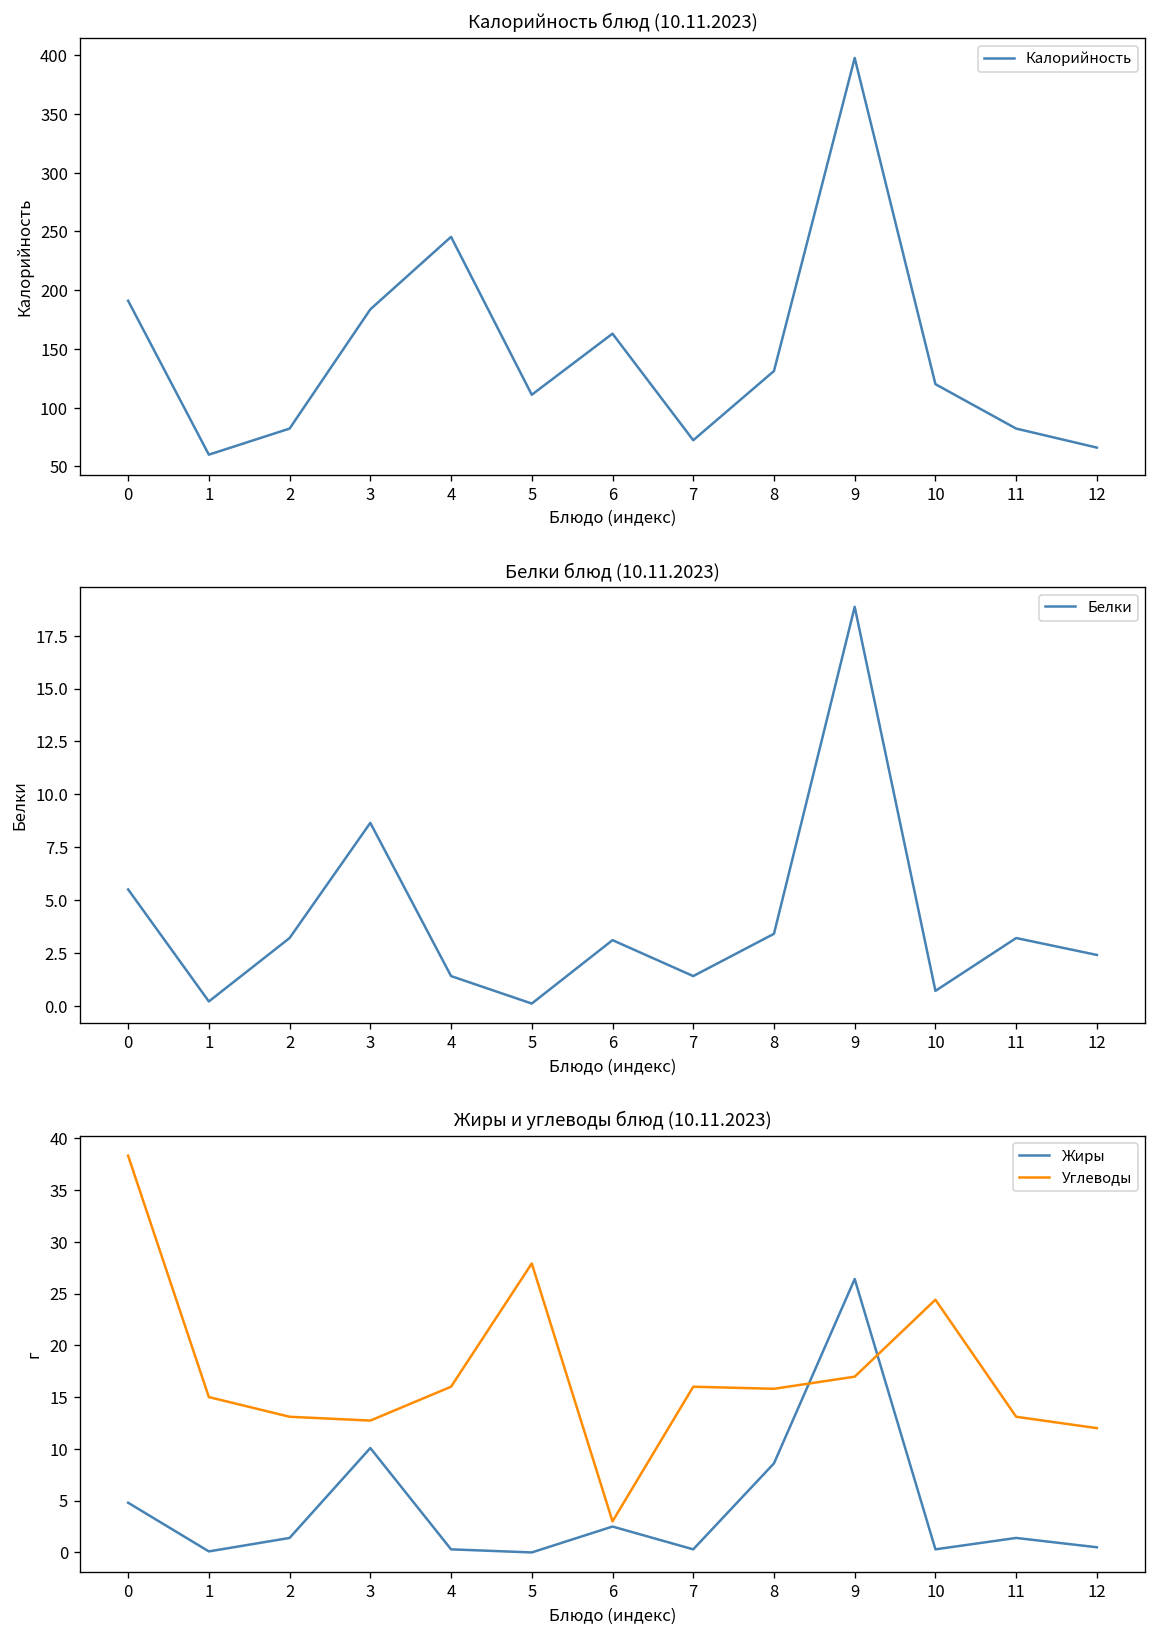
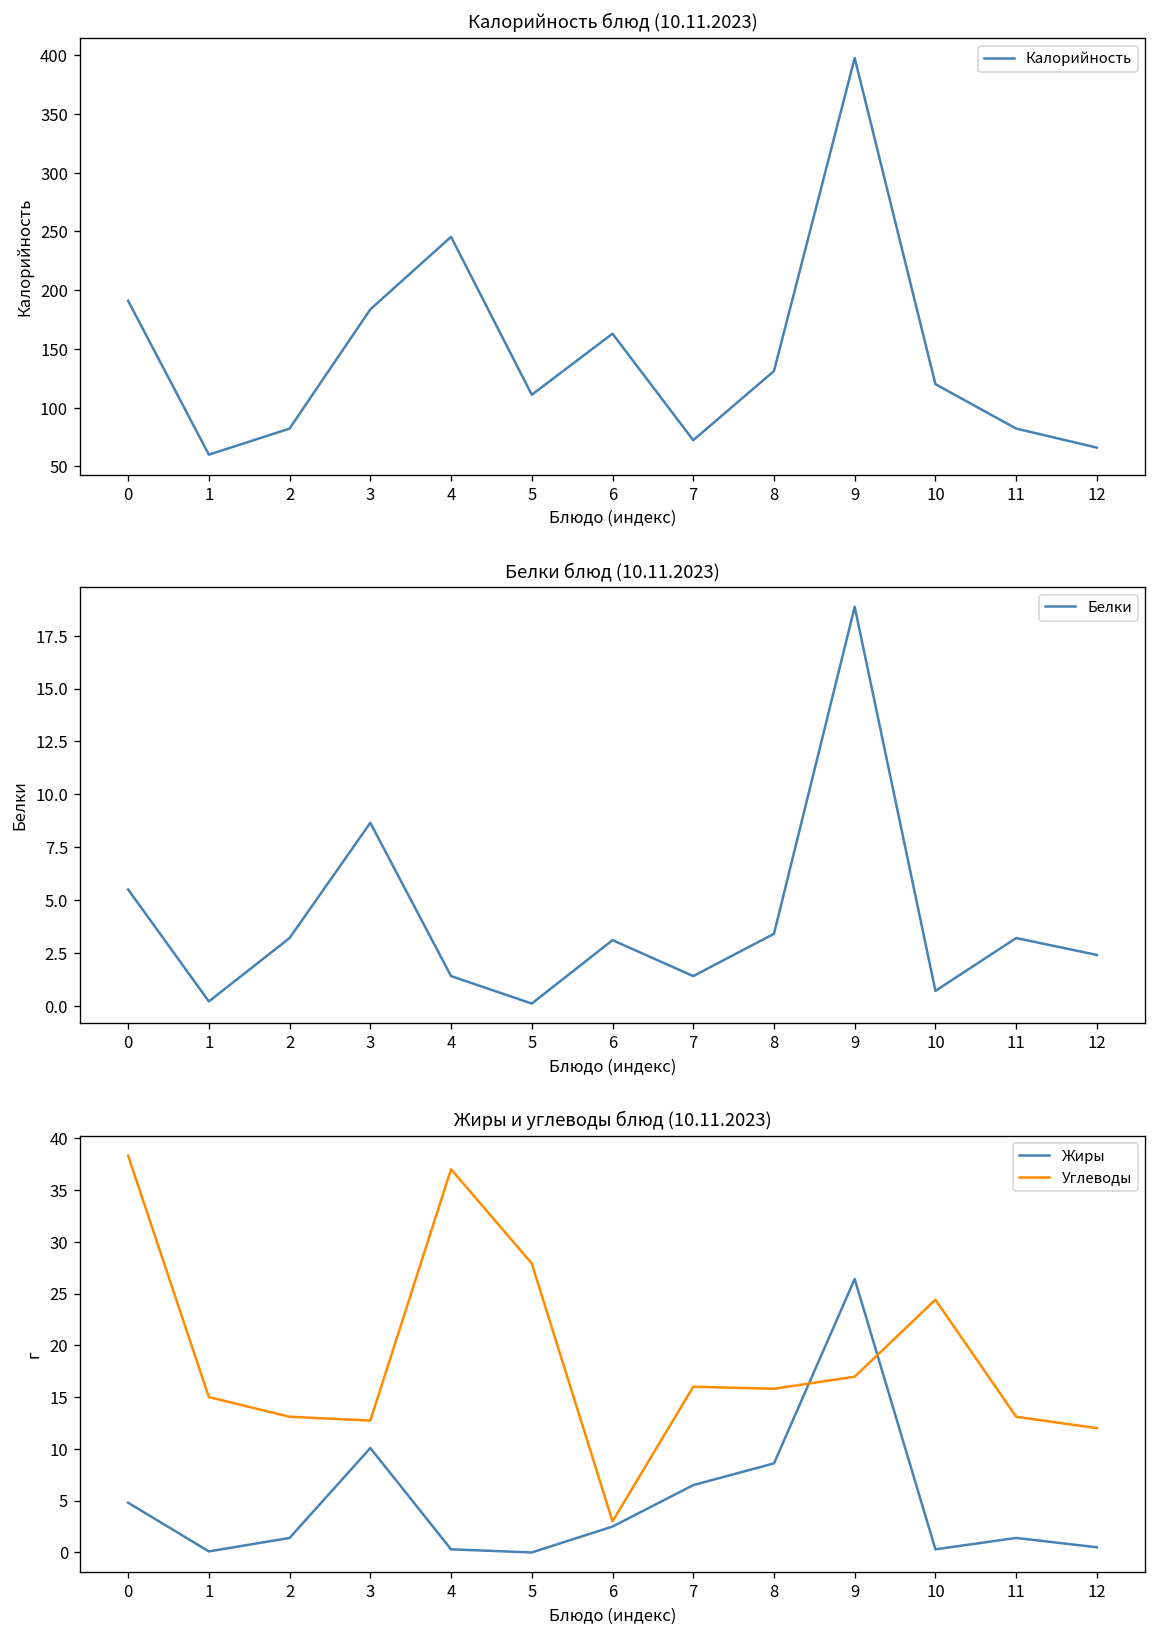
  {
    "Калорийность блюд (10.11.2023)": {
      "0": 190,
      "1": 60,
      "2": 80,
      "3": 180,
      "4": 250,
      "5": 110,
      "6": 160,
      "7": 70,
      "8": 130,
      "9": 400,
      "10": 120,
      "11": 80,
      "12": 70
    },
    "Белки блюд (10.11.2023)": {
      "0": 5.5,
      "1": 0.2,
      "2": 3.2,
      "3": 8.7,
      "4": 1.4,
      "5": 0.1,
      "6": 3.1,
      "7": 1.4,
      "8": 3.4,
      "9": 18.9,
      "10": 0.7,
      "11": 3.2,
      "12": 2.4
    },
    "Жиры и углеводы блюд (10.11.2023)": {
      "Жиры": {
        "0": 5,
        "1": 0,
        "2": 1,
        "3": 10,
        "4": 0,
        "5": 0,
        "6": 3,
-       "7": 0,
+       "7": 7,
        "8": 9,
        "9": 26,
        "10": 0,
        "11": 1,
        "12": 1
      },
      "Углеводы": {
        "0": 38,
        "1": 15,
        "2": 13,
        "3": 13,
-       "4": 16,
+       "4": 37,
        "5": 28,
        "6": 3,
        "7": 16,
        "8": 16,
        "9": 17,
        "10": 24,
        "11": 13,
        "12": 12
      }
    }
  }
